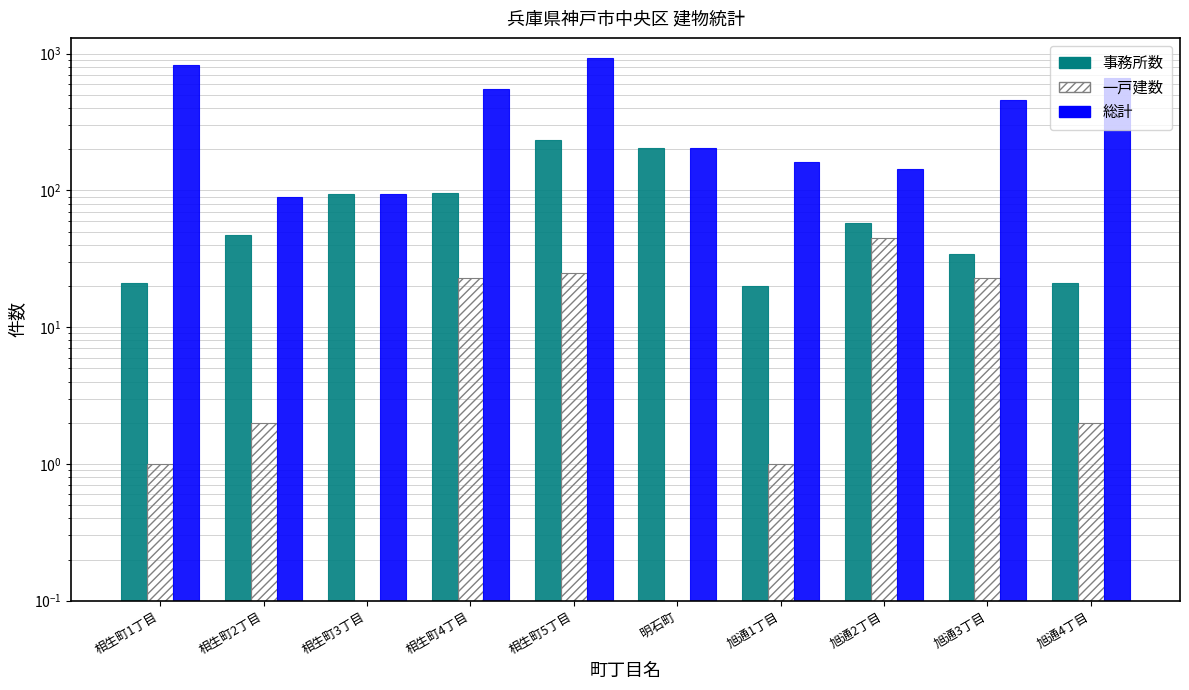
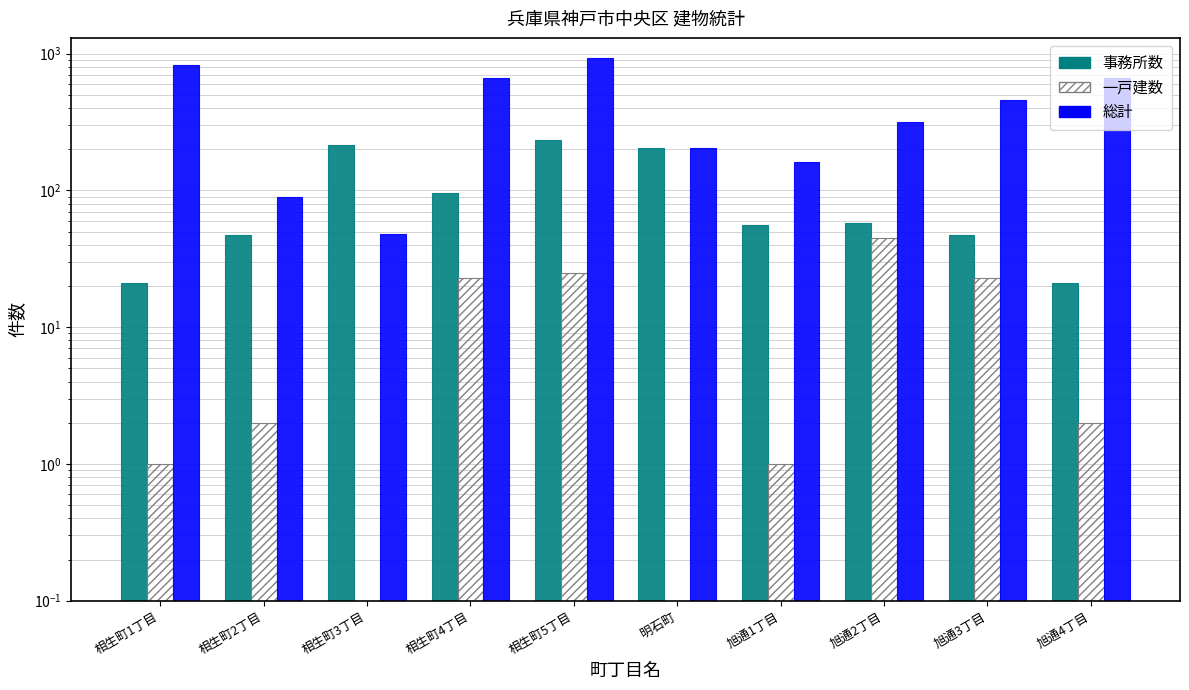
  {
    "事務所数": {
      "相生町1丁目": 21,
      "相生町2丁目": 47,
-     "相生町3丁目": 90,
+     "相生町3丁目": 210,
      "相生町4丁目": 100,
      "相生町5丁目": 230,
      "明石町": 210,
-     "旭通1丁目": 20,
+     "旭通1丁目": 56,
      "旭通2丁目": 58,
-     "旭通3丁目": 34,
+     "旭通3丁目": 47,
      "旭通4丁目": 21
    },
    "総計": {
      "相生町1丁目": 800,
      "相生町2丁目": 90,
-     "相生町3丁目": 90,
-     "相生町4丁目": 550,
+     "相生町3丁目": 48,
+     "相生町4丁目": 700,
      "相生町5丁目": 900,
      "明石町": 210,
      "旭通1丁目": 160,
-     "旭通2丁目": 140,
+     "旭通2丁目": 320,
      "旭通3丁目": 460
    }
  }
